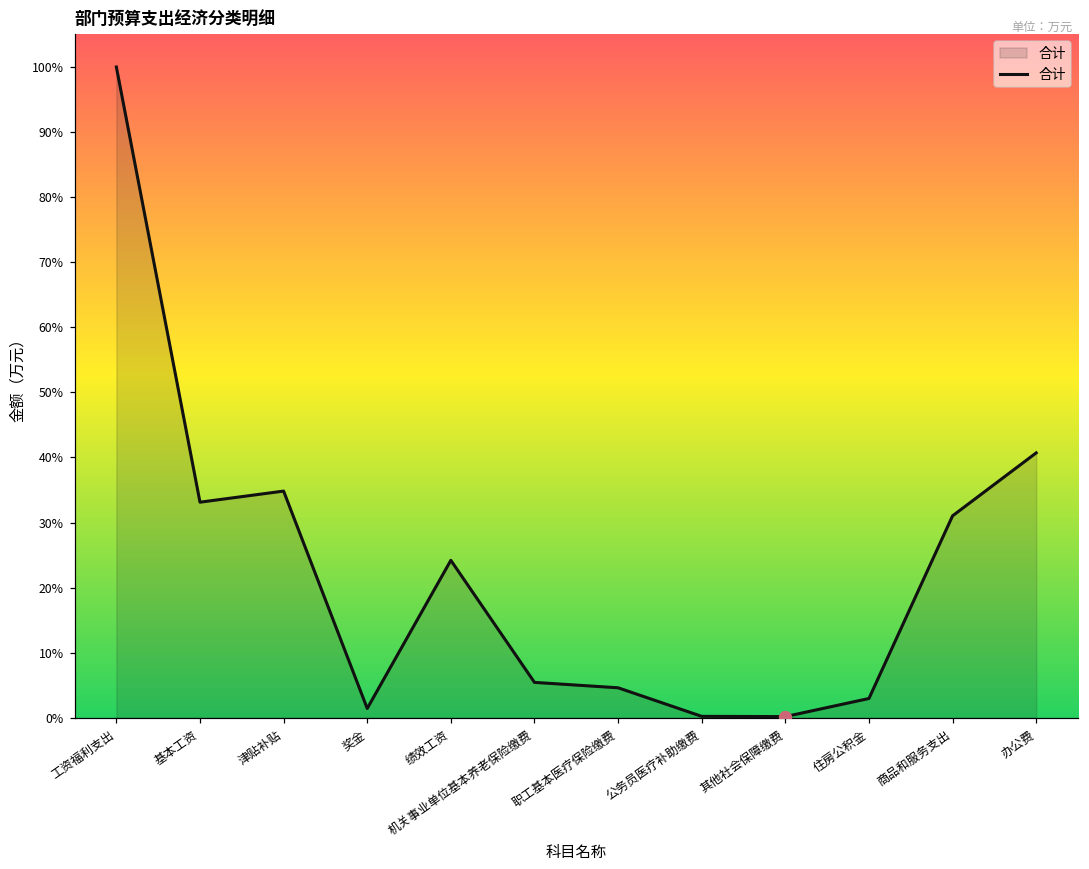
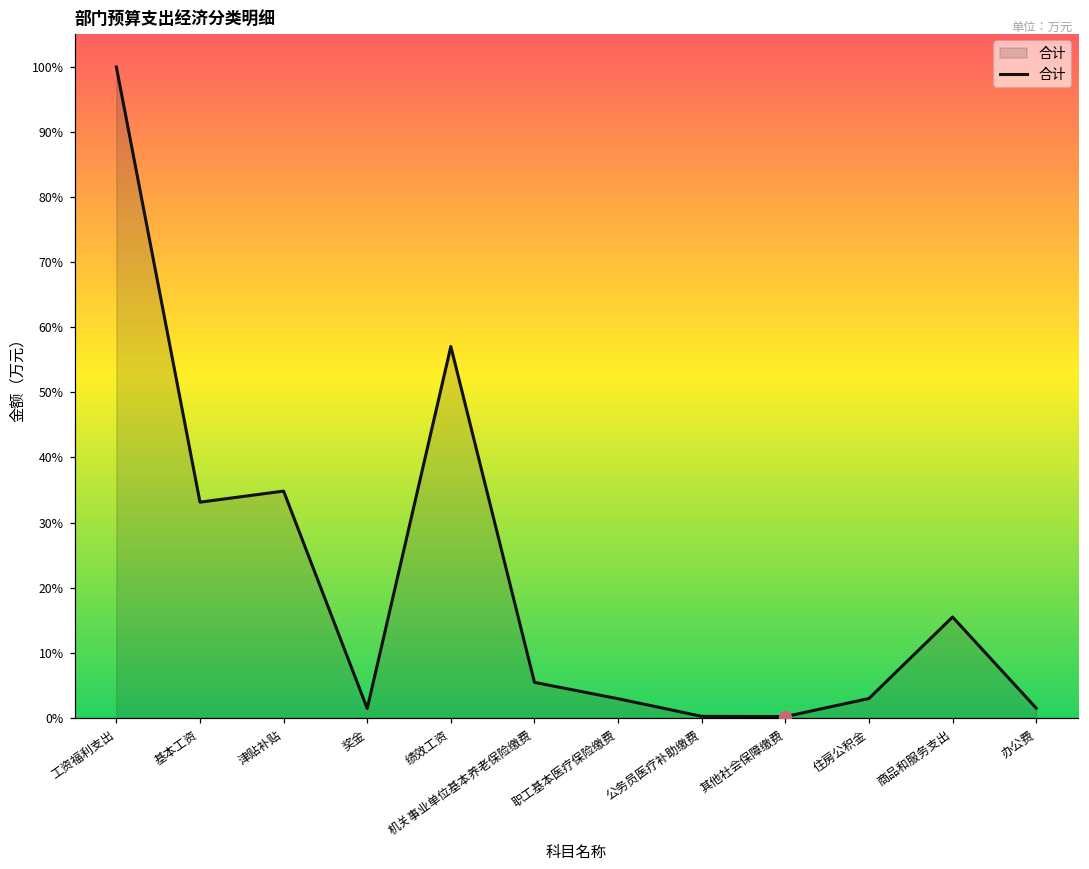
  {
    "合计": {
      "工资福利支出": "100%",
      "基本工资": "33%",
      "津贴补贴": "35%",
      "奖金": "1%",
-     "绩效工资": "24%",
+     "绩效工资": "57%",
      "机关事业单位基本养老保险缴费": "5%",
-     "职工基本医疗保险缴费": "5%",
+     "职工基本医疗保险缴费": "3%",
      "公务员医疗补助缴费": "0%",
      "住房公积金": "3%",
-     "商品和服务支出": "31%",
-     "办公费": "41%"
+     "商品和服务支出": "15%",
+     "办公费": "1%"
    }
  }
